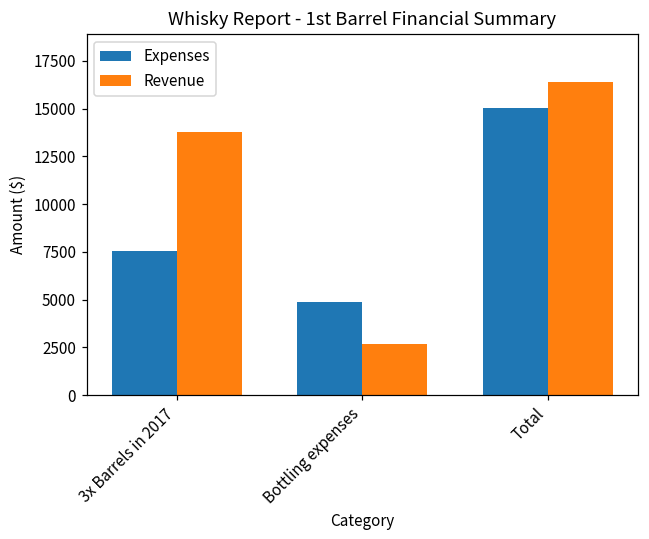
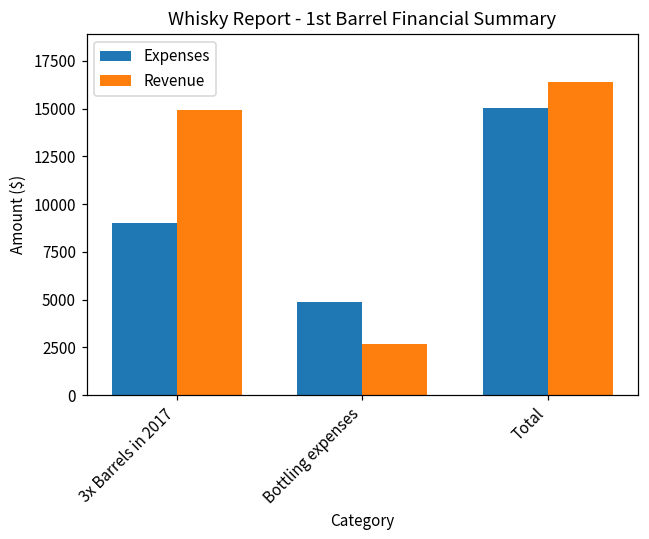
  {
    "Expenses": {
-     "3x Barrels in 2017": 7500,
+     "3x Barrels in 2017": 9000,
      "Bottling expenses": 4900,
      "Total": 15000
    },
    "Revenue": {
-     "3x Barrels in 2017": 13800,
+     "3x Barrels in 2017": 14900,
      "Bottling expenses": 2700,
      "Total": 16400
    }
  }
